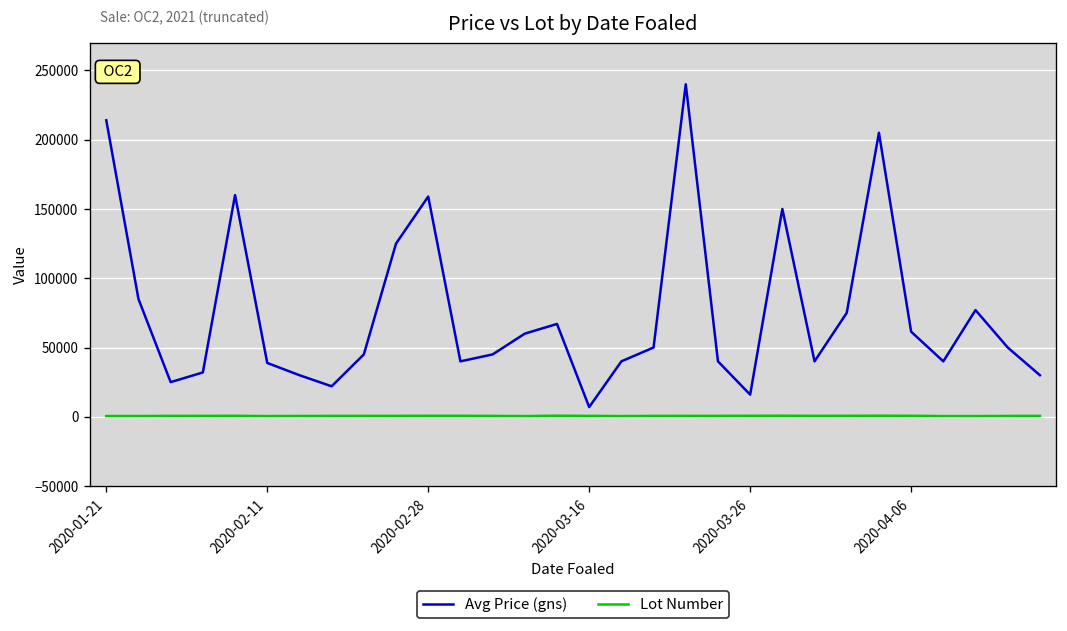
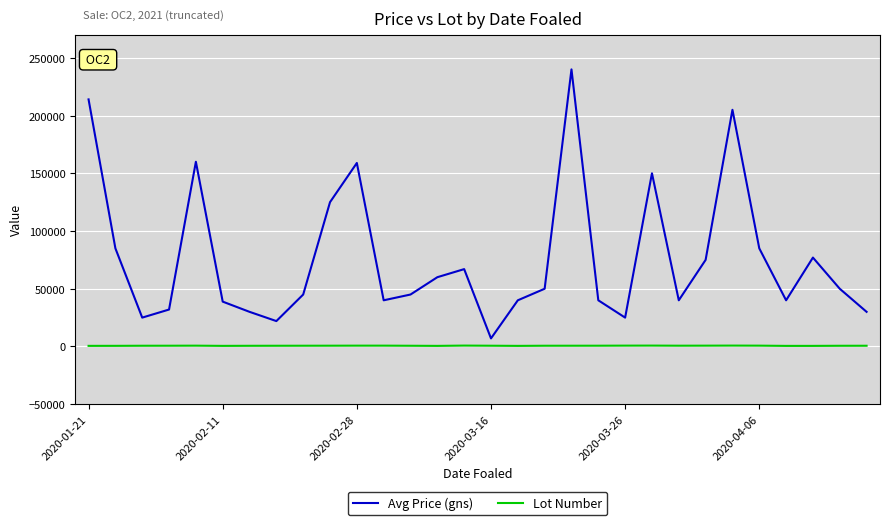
  {
    "Avg Price (gns)": {
      "2020-01-21": 214000,
      "2020-02-11": 39000,
      "2020-02-28": 159000,
      "2020-03-16": 7000,
-     "2020-03-26": 16000,
-     "2020-04-06": 61000
+     "2020-03-26": 25000,
+     "2020-04-06": 85000
    },
    "Lot Number": {
      "2020-01-21": 1000,
      "2020-02-11": 1000,
      "2020-02-28": 1000,
      "2020-03-16": 1000,
      "2020-03-26": 1000,
      "2020-04-06": 1000
    }
  }
